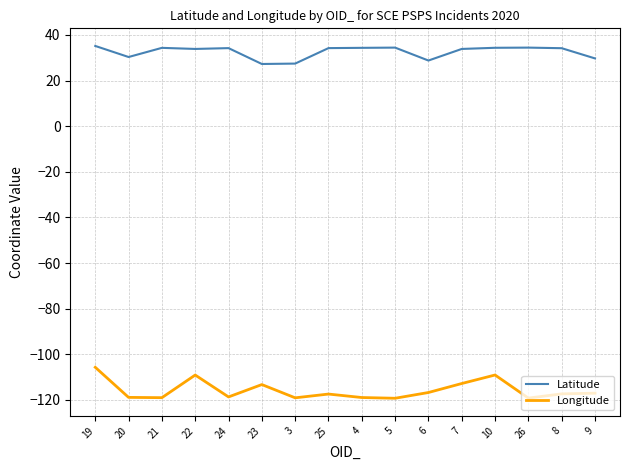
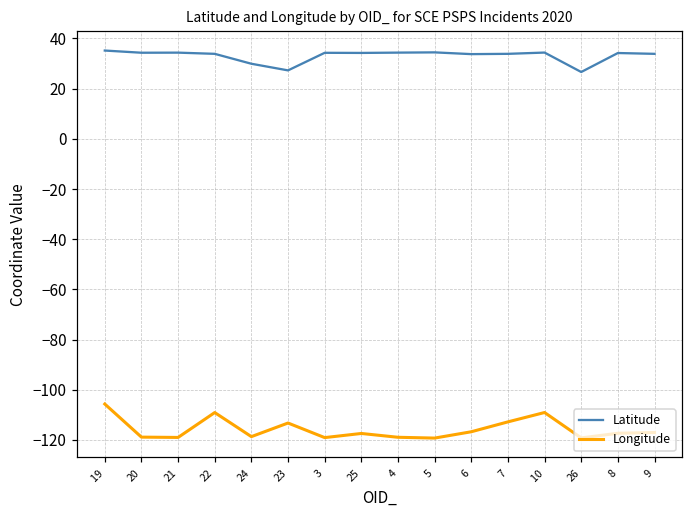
  {
    "Latitude": {
      "19": 35,
-     "20": 30,
+     "20": 34,
      "21": 34,
      "22": 34,
-     "24": 34,
+     "24": 30,
      "23": 27,
-     "3": 27,
+     "3": 34,
      "25": 34,
      "4": 34,
      "5": 34,
-     "6": 29,
+     "6": 34,
      "7": 34,
      "10": 34,
-     "26": 34,
+     "26": 27,
      "8": 34,
-     "9": 30
+     "9": 34
    },
    "Longitude": {
      "19": -106,
      "20": -119,
      "21": -119,
      "22": -109,
      "24": -119,
      "23": -113,
      "3": -119,
      "25": -117,
      "4": -119,
      "5": -119,
      "6": -117,
      "7": -113,
      "10": -109
    }
  }
